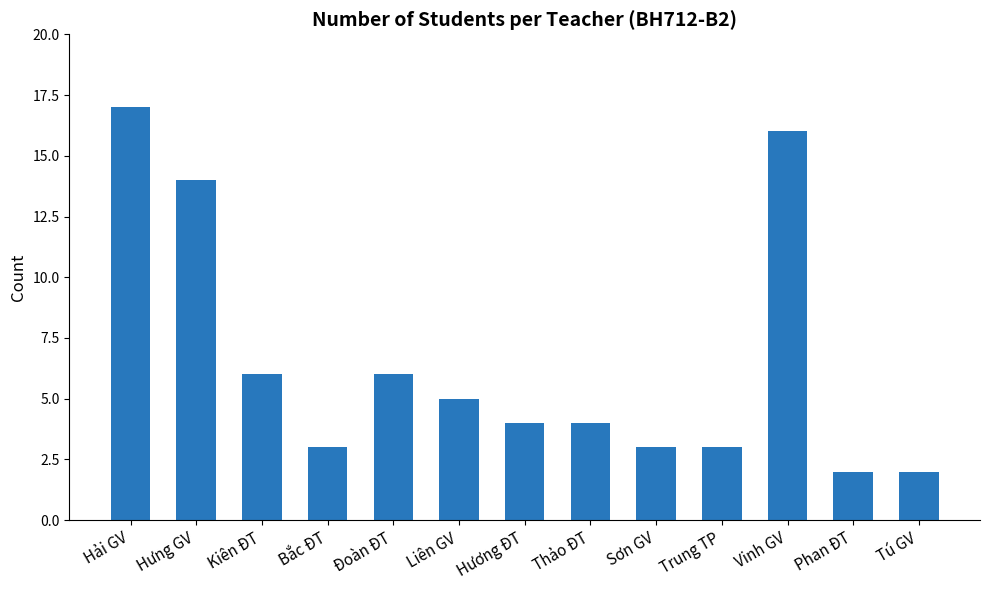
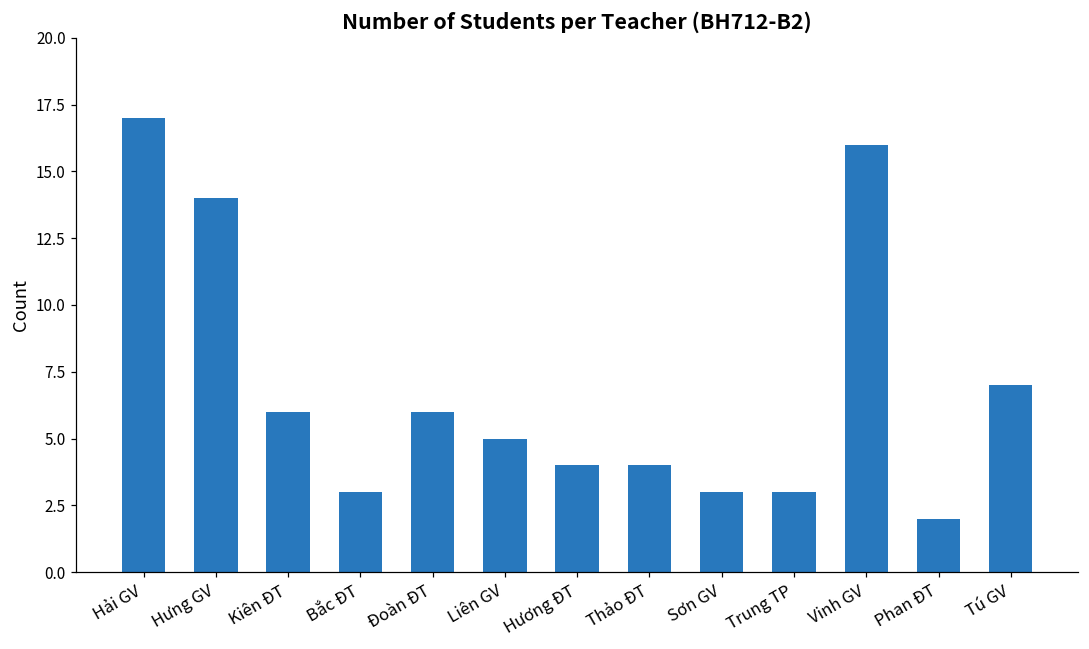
  {
    "Hải GV": 17,
    "Hưng GV": 14,
    "Kiên ĐT": 6,
    "Bắc ĐT": 3,
    "Đoàn ĐT": 6,
    "Liên GV": 5,
    "Hương ĐT": 4,
    "Thảo ĐT": 4,
    "Sơn GV": 3,
    "Trung TP": 3,
    "Vinh GV": 16,
    "Phan ĐT": 2,
-   "Tú GV": 2
+   "Tú GV": 7
  }
